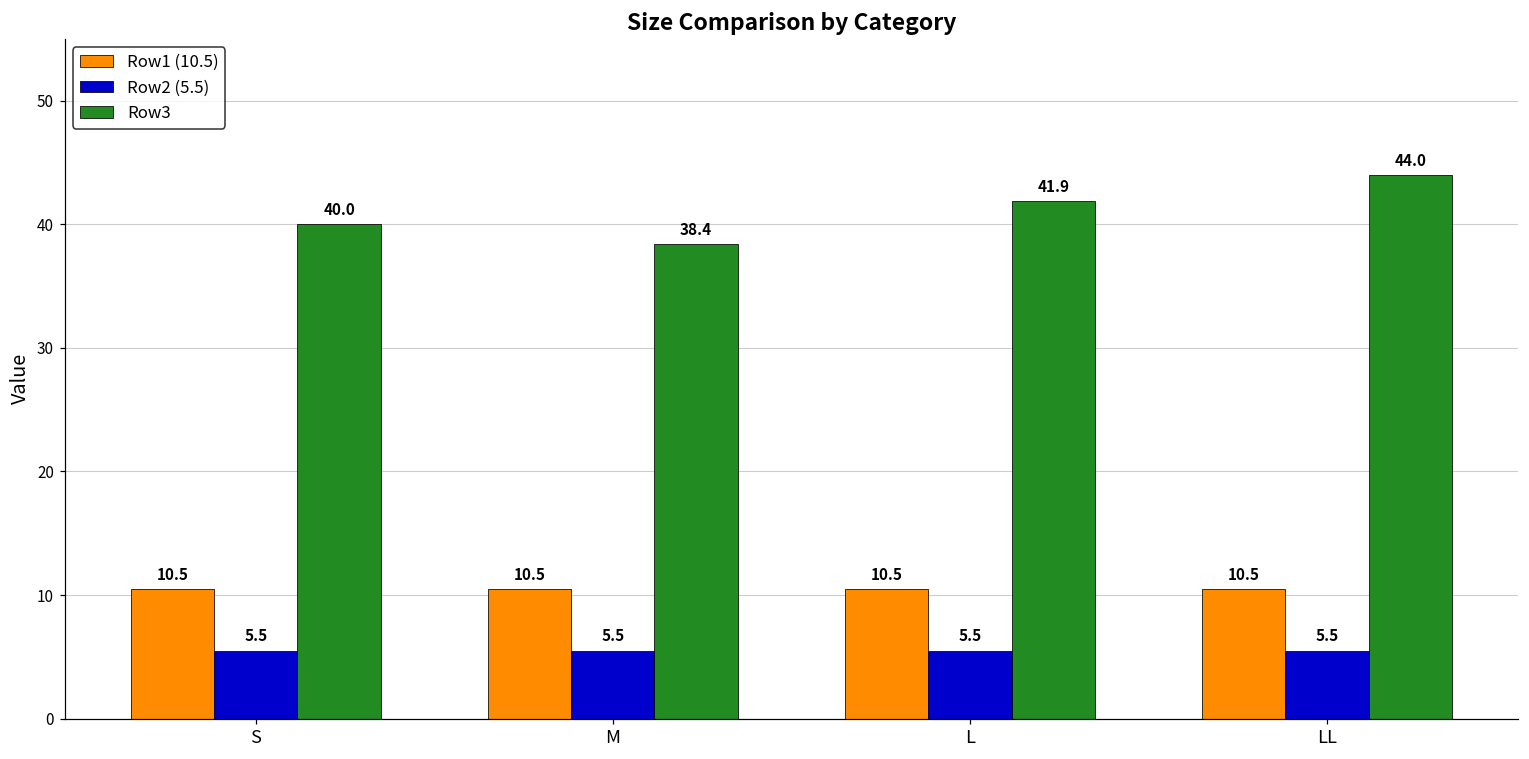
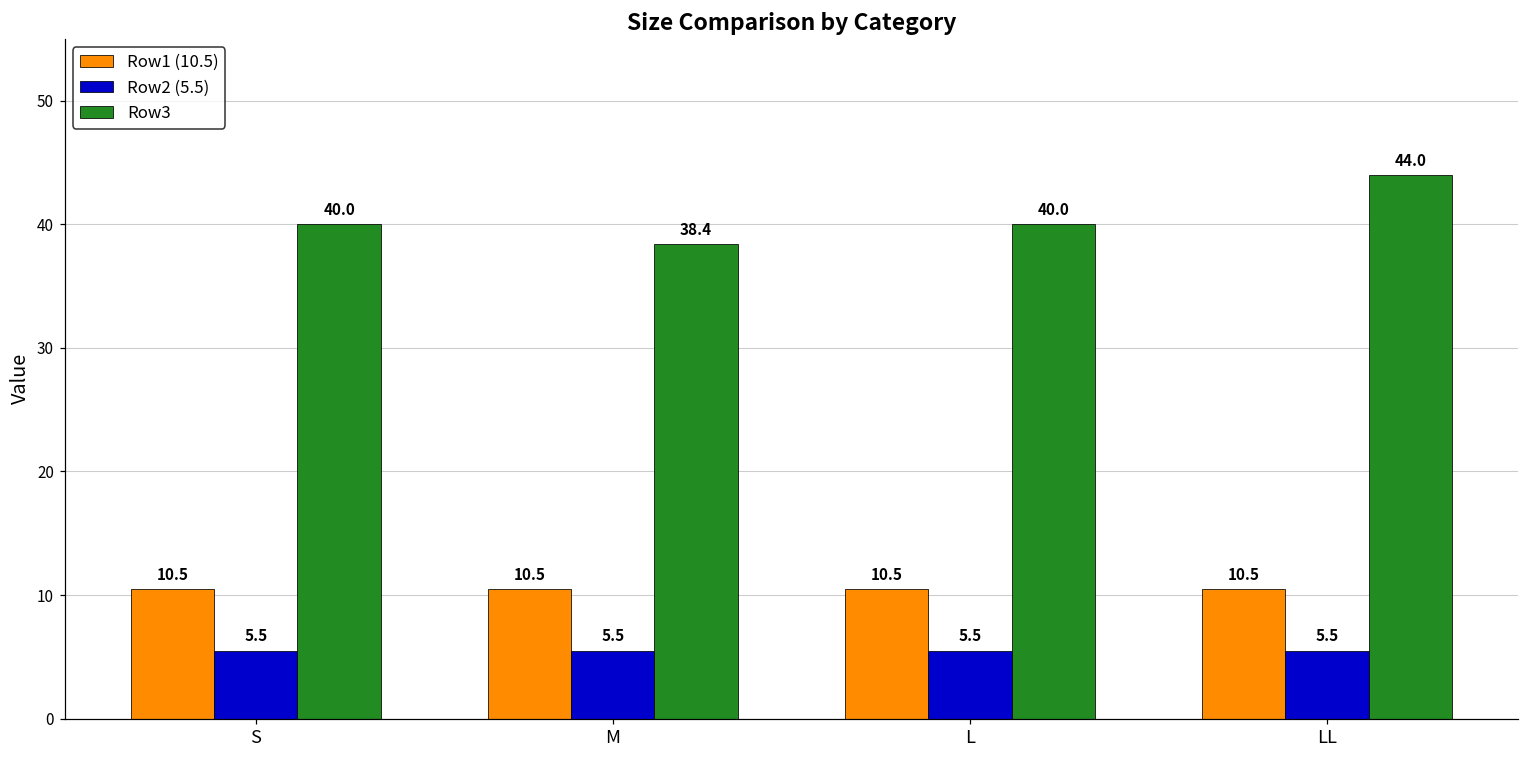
  {
    "Row1 (10.5)": {
      "S": 10.5,
      "M": 10.5,
      "L": 10.5,
      "LL": 10.5
    },
    "Row2 (5.5)": {
      "S": 5.5,
      "M": 5.5,
      "L": 5.5,
      "LL": 5.5
    },
    "Row3": {
      "S": 40.0,
      "M": 38.4,
-     "L": 41.9,
+     "L": 40.0,
      "LL": 44.0
    }
  }
